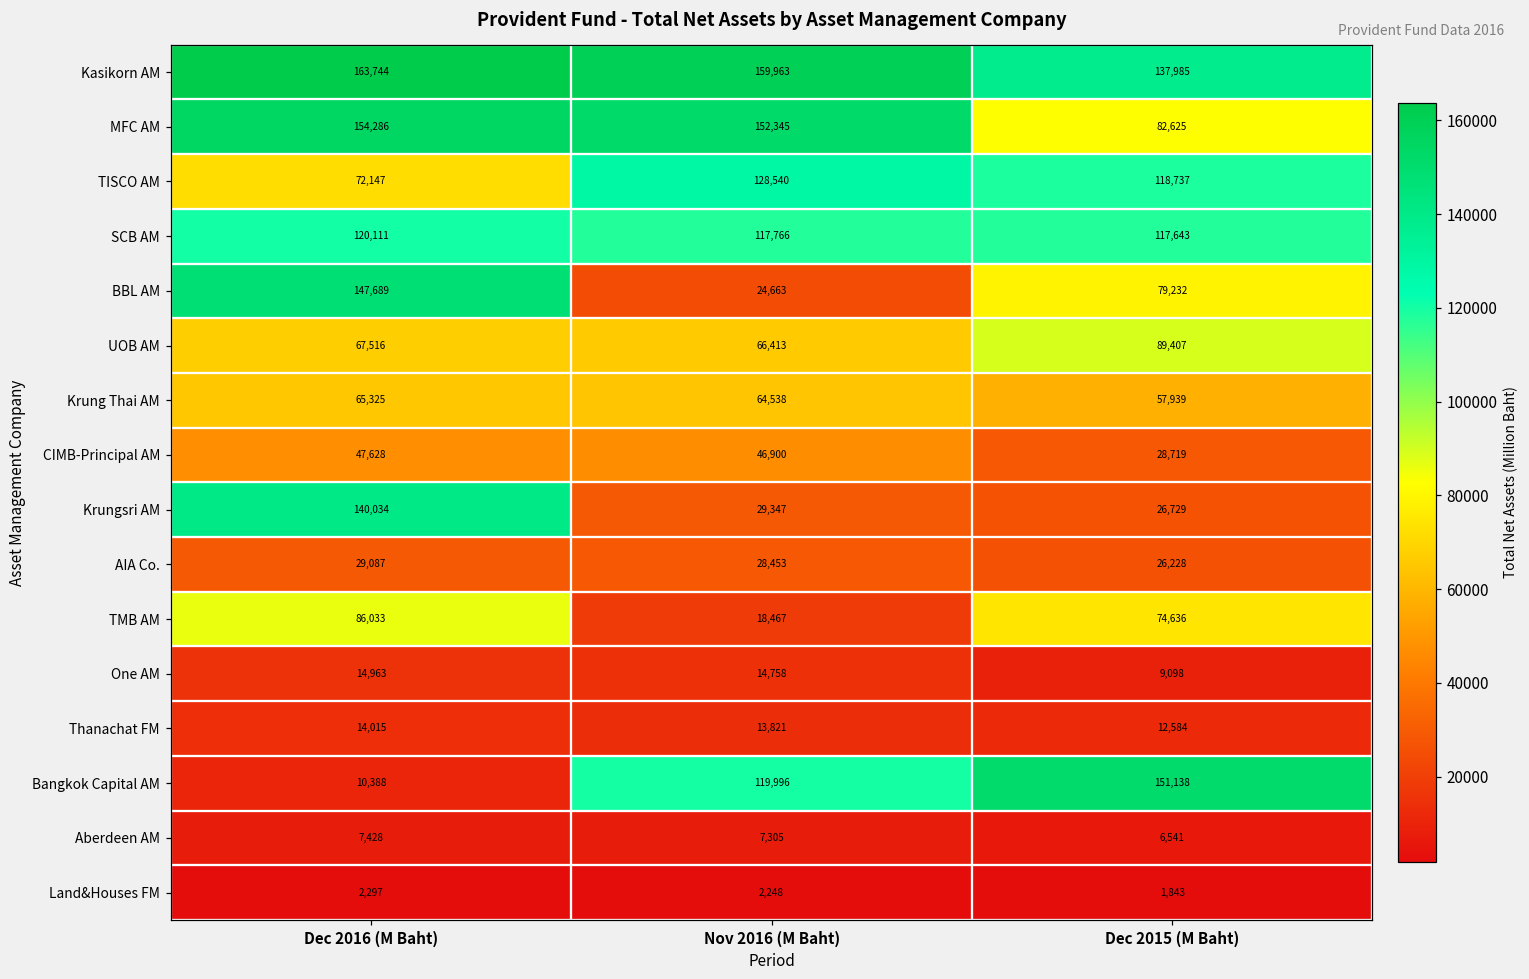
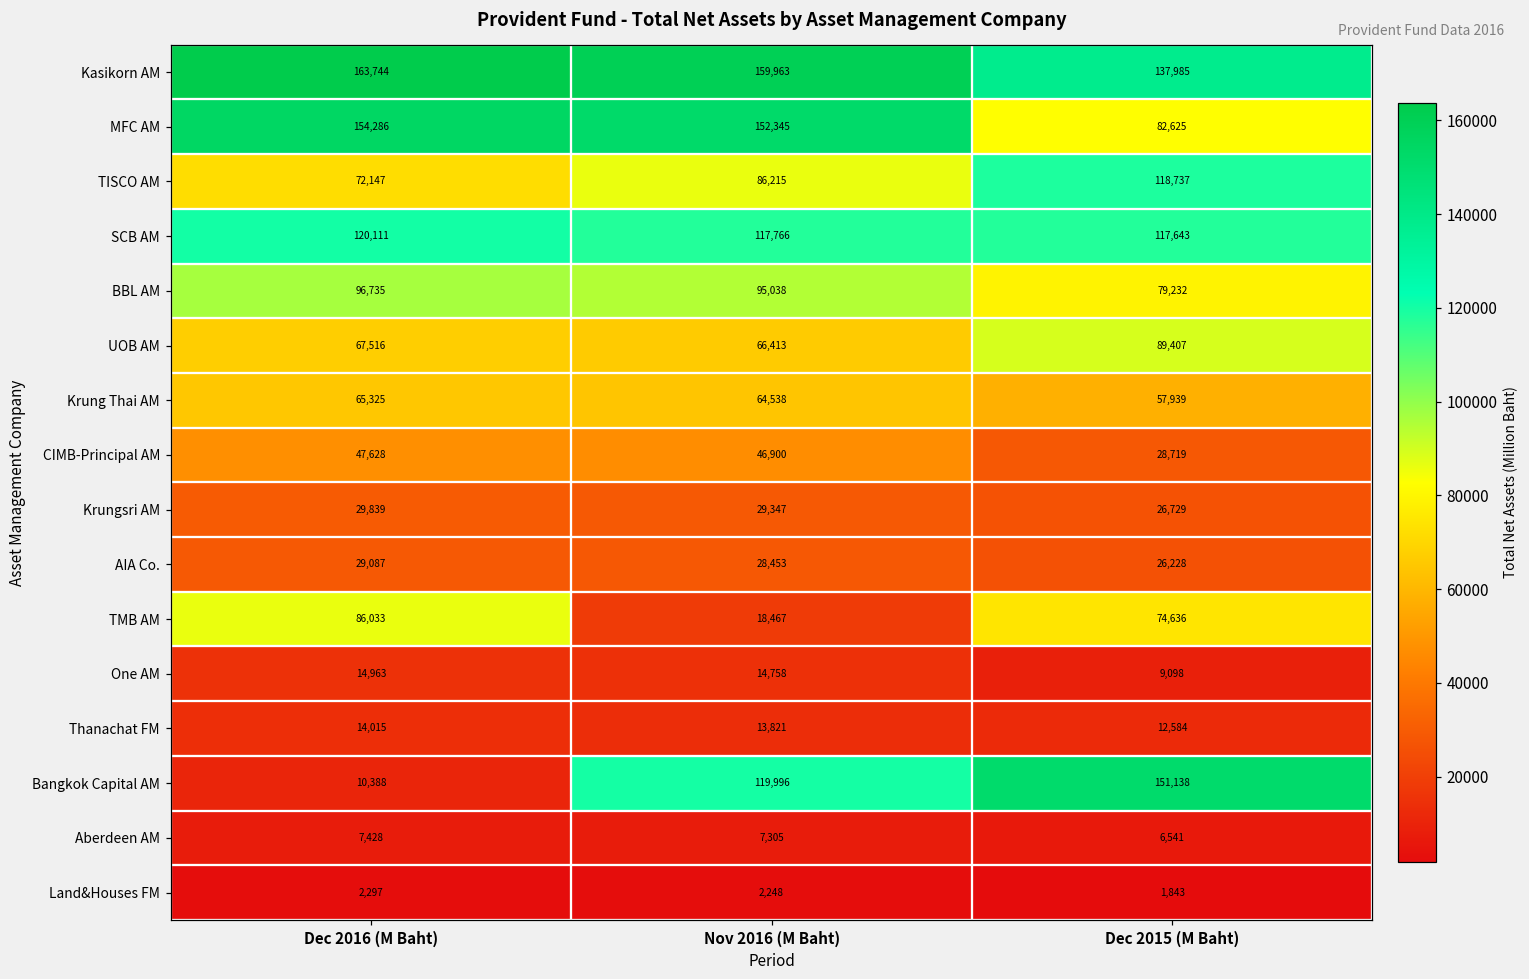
  {
    "Kasikorn AM": {
      "Dec 2016 (M Baht)": "163,744",
      "Nov 2016 (M Baht)": "159,963",
      "Dec 2015 (M Baht)": "137,985"
    },
    "MFC AM": {
      "Dec 2016 (M Baht)": "154,286",
      "Nov 2016 (M Baht)": "152,345",
      "Dec 2015 (M Baht)": "82,625"
    },
    "TISCO AM": {
      "Dec 2016 (M Baht)": "72,147",
-     "Nov 2016 (M Baht)": "128,540",
+     "Nov 2016 (M Baht)": "86,215",
      "Dec 2015 (M Baht)": "118,737"
    },
    "SCB AM": {
      "Dec 2016 (M Baht)": "120,111",
      "Nov 2016 (M Baht)": "117,766",
      "Dec 2015 (M Baht)": "117,643"
    },
    "BBL AM": {
-     "Dec 2016 (M Baht)": "147,689",
-     "Nov 2016 (M Baht)": "24,663",
+     "Dec 2016 (M Baht)": "96,735",
+     "Nov 2016 (M Baht)": "95,038",
      "Dec 2015 (M Baht)": "79,232"
    },
    "UOB AM": {
      "Dec 2016 (M Baht)": "67,516",
      "Nov 2016 (M Baht)": "66,413",
      "Dec 2015 (M Baht)": "89,407"
    },
    "Krung Thai AM": {
      "Dec 2016 (M Baht)": "65,325",
      "Nov 2016 (M Baht)": "64,538",
      "Dec 2015 (M Baht)": "57,939"
    },
    "CIMB-Principal AM": {
      "Dec 2016 (M Baht)": "47,628",
      "Nov 2016 (M Baht)": "46,900",
      "Dec 2015 (M Baht)": "28,719"
    },
    "Krungsri AM": {
-     "Dec 2016 (M Baht)": "140,034",
+     "Dec 2016 (M Baht)": "29,839",
      "Nov 2016 (M Baht)": "29,347",
      "Dec 2015 (M Baht)": "26,729"
    },
    "AIA Co.": {
      "Dec 2016 (M Baht)": "29,087",
      "Nov 2016 (M Baht)": "28,453",
      "Dec 2015 (M Baht)": "26,228"
    },
    "TMB AM": {
      "Dec 2016 (M Baht)": "86,033",
      "Nov 2016 (M Baht)": "18,467",
      "Dec 2015 (M Baht)": "74,636"
    },
    "One AM": {
      "Dec 2016 (M Baht)": "14,963",
      "Nov 2016 (M Baht)": "14,758",
      "Dec 2015 (M Baht)": "9,098"
    },
    "Thanachat FM": {
      "Dec 2016 (M Baht)": "14,015",
      "Nov 2016 (M Baht)": "13,821",
      "Dec 2015 (M Baht)": "12,584"
    },
    "Bangkok Capital AM": {
      "Dec 2016 (M Baht)": "10,388",
      "Nov 2016 (M Baht)": "119,996",
      "Dec 2015 (M Baht)": "151,138"
    },
    "Aberdeen AM": {
      "Dec 2016 (M Baht)": "7,428",
      "Nov 2016 (M Baht)": "7,305",
      "Dec 2015 (M Baht)": "6,541"
    },
    "Land&Houses FM": {
      "Dec 2016 (M Baht)": "2,297",
      "Nov 2016 (M Baht)": "2,248",
      "Dec 2015 (M Baht)": "1,843"
    }
  }
